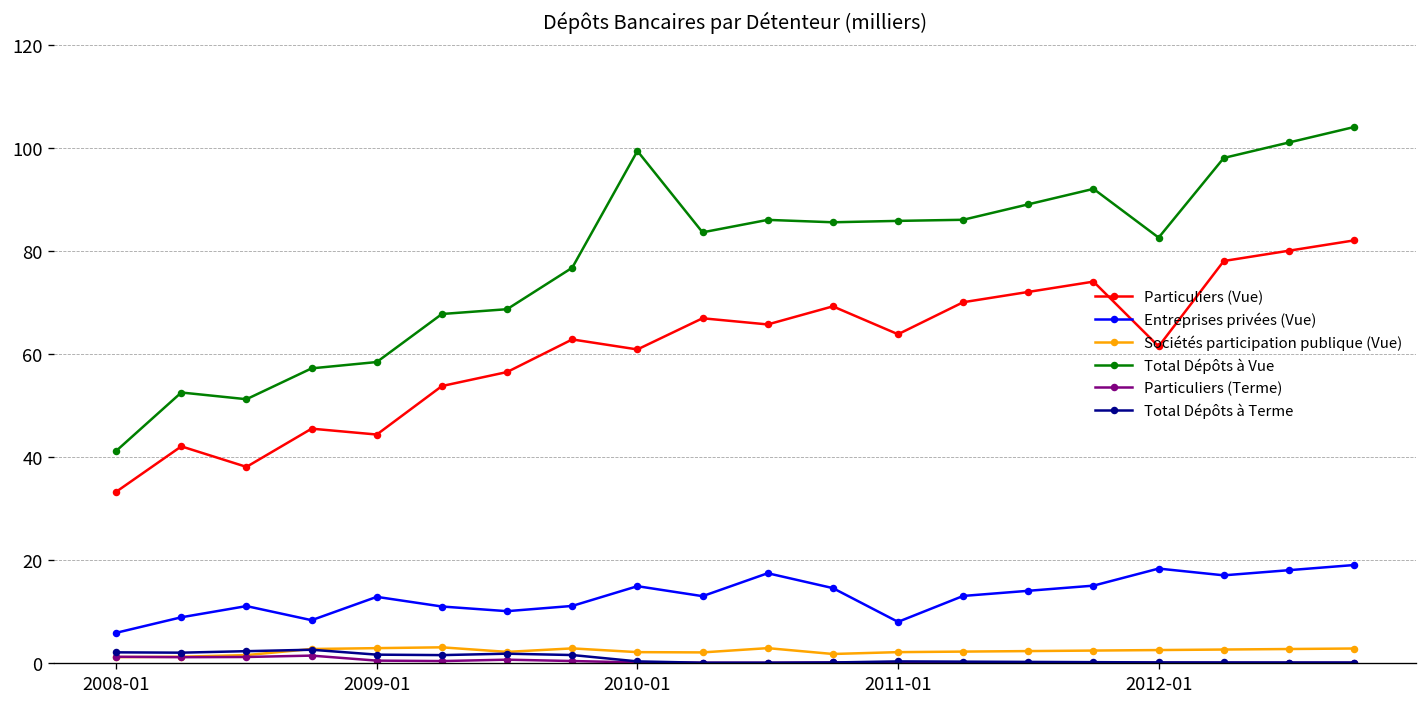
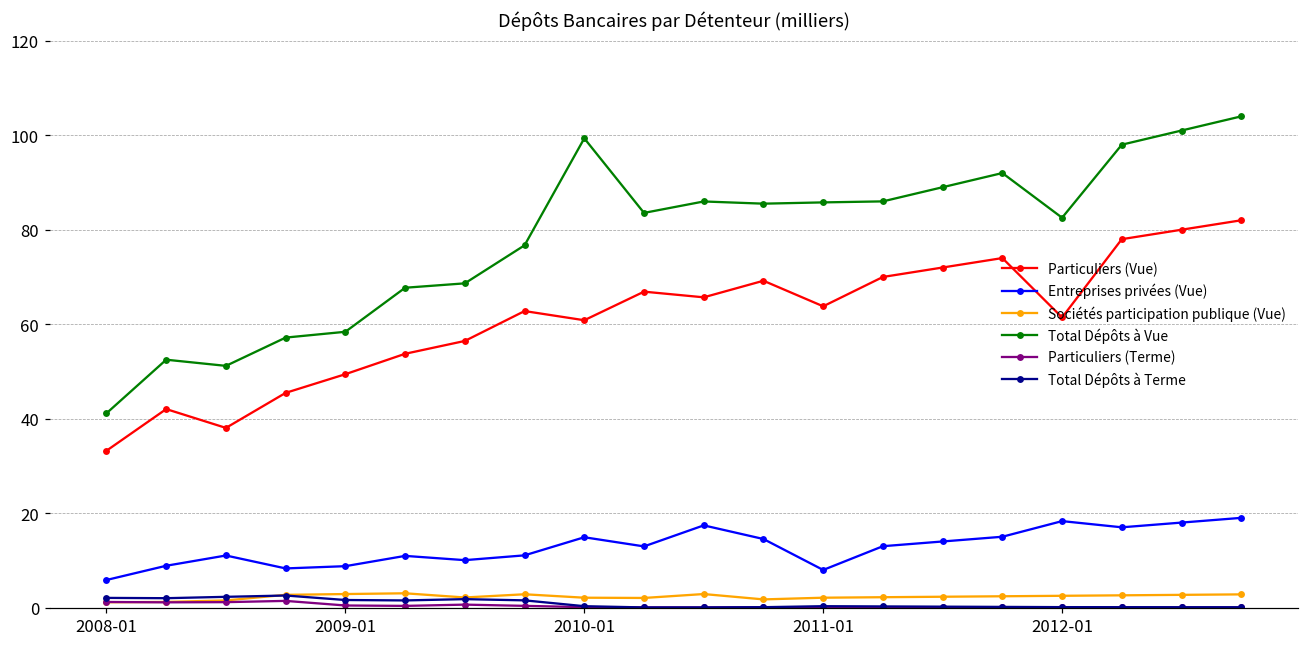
  {
    "Particuliers (Vue)": {
      "2008-01": 33,
-     "2009-01": 44,
+     "2009-01": 49,
      "2010-01": 61,
      "2011-01": 64,
      "2012-01": 61
    },
    "Entreprises privées (Vue)": {
      "2008-01": 6,
-     "2009-01": 13,
+     "2009-01": 9,
      "2010-01": 15,
      "2011-01": 8,
      "2012-01": 18
    },
    "Sociétés participation publique (Vue)": {
      "2009-01": 3,
      "2010-01": 2,
      "2011-01": 2,
      "2012-01": 3
    },
    "Total Dépôts à Vue": {
      "2008-01": 41,
      "2009-01": 58,
      "2010-01": 99,
      "2011-01": 86,
      "2012-01": 83
    },
    "Particuliers (Terme)": {
      "2009-01": 0
    },
    "Total Dépôts à Terme": {
      "2008-01": 2,
      "2009-01": 2
    }
  }
